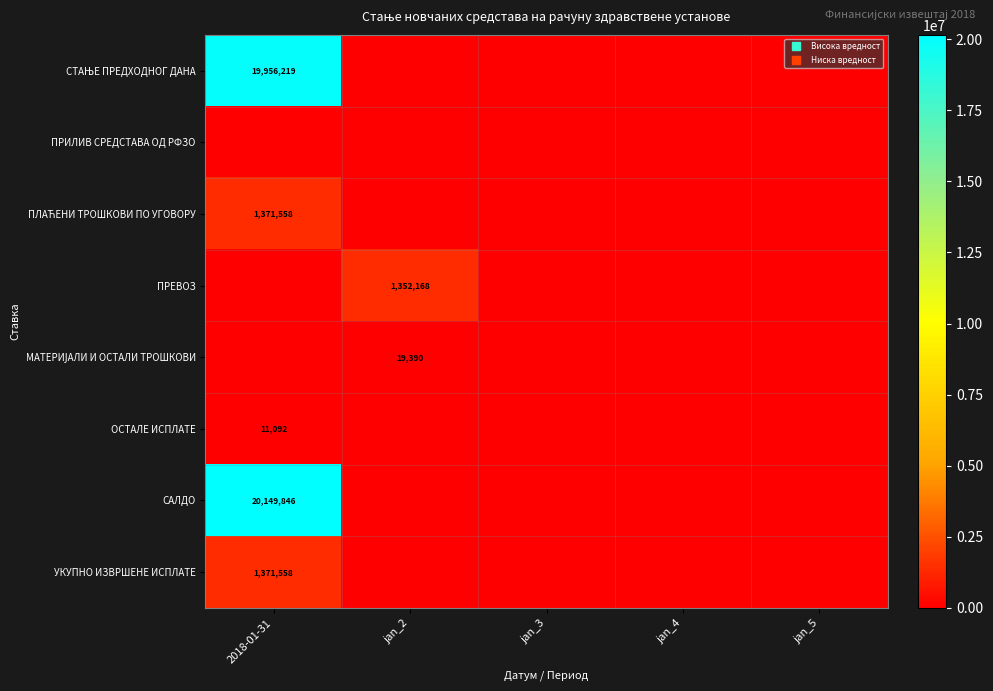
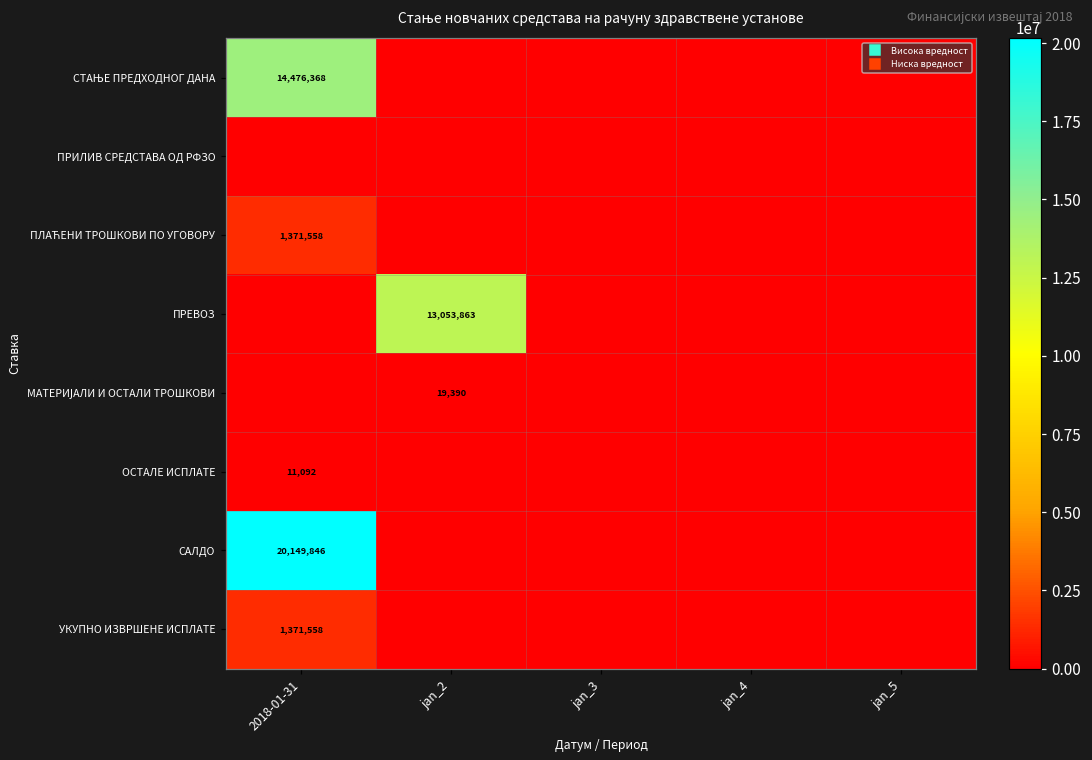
  {
    "СТАЊЕ ПРЕДХОДНОГ ДАНА": {
-     "2018-01-31": "19,956,219"
+     "2018-01-31": "14,476,368"
    },
    "ПЛАЋЕНИ ТРОШКОВИ ПО УГОВОРУ": {
      "2018-01-31": "1,371,558"
    },
    "ПРЕВОЗ": {
-     "jan_2": "1,352,168"
+     "jan_2": "13,053,863"
    },
    "МАТЕРИЈАЛИ И ОСТАЛИ ТРОШКОВИ": {
      "jan_2": "19,390"
    },
    "ОСТАЛЕ ИСПЛАТЕ": {
      "2018-01-31": "11,092"
    },
    "САЛДО": {
      "2018-01-31": "20,149,846"
    },
    "УКУПНО ИЗВРШЕНЕ ИСПЛАТЕ": {
      "2018-01-31": "1,371,558"
    }
  }
